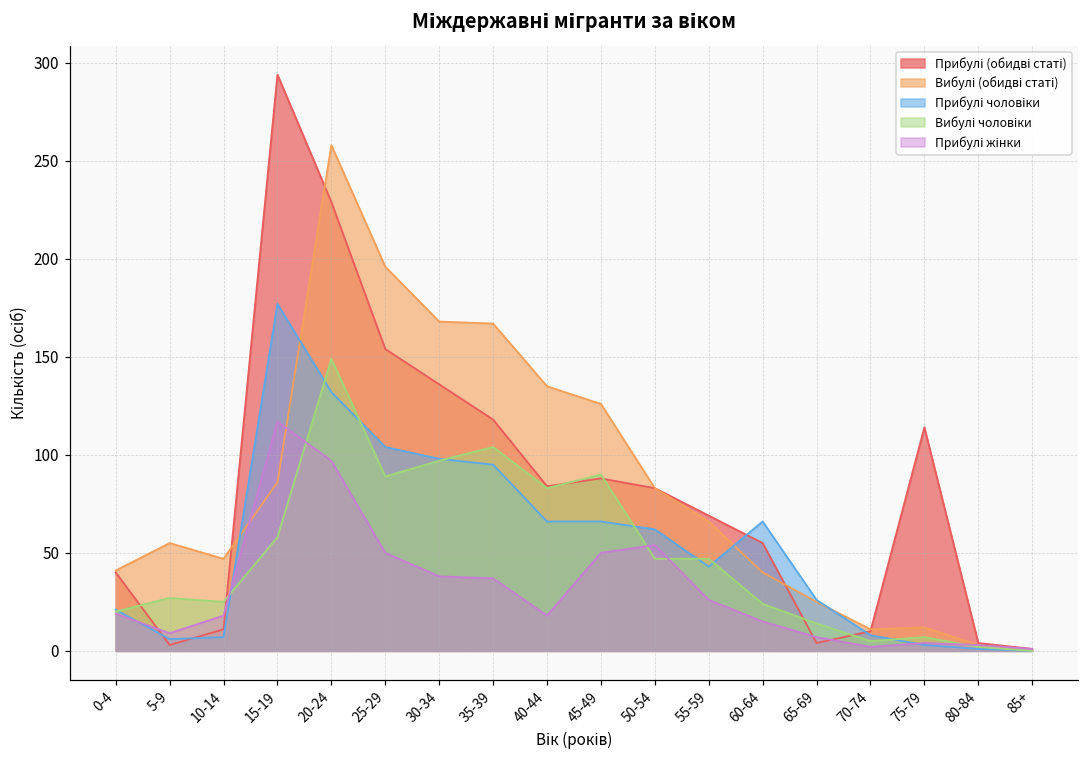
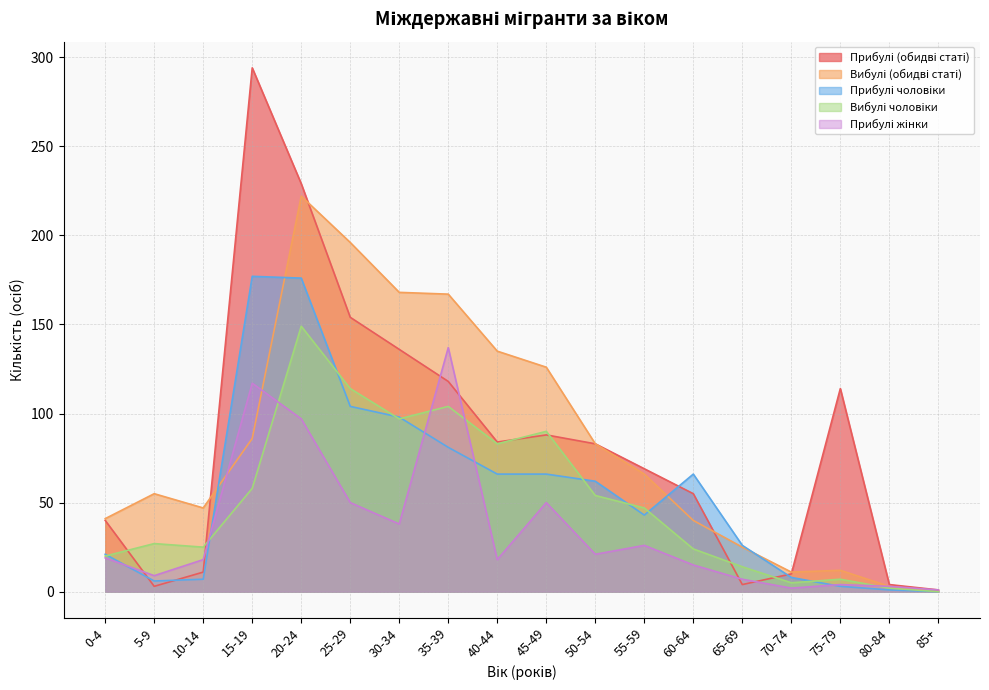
  {
    "Прибулі (обидві статі)": {
      "5-9": 3,
      "10-14": 11,
      "15-19": 294,
      "20-24": 229,
      "25-29": 154,
      "30-34": 136,
      "35-39": 118,
      "45-49": 88,
      "55-59": 69,
      "60-64": 55,
      "65-69": 4,
      "75-79": 114
    },
    "Вибулі (обидві статі)": {
      "5-9": 55,
      "10-14": 47,
      "15-19": 86,
-     "20-24": 258,
+     "20-24": 222,
      "25-29": 196,
      "30-34": 168,
      "35-39": 167,
      "40-44": 135,
      "45-49": 126,
      "55-59": 66,
      "60-64": 40,
      "75-79": 12
    },
    "Прибулі чоловіки": {
      "5-9": 6,
      "10-14": 7,
      "15-19": 177,
-     "20-24": 132,
+     "20-24": 176,
      "25-29": 104,
-     "35-39": 95,
+     "35-39": 81,
      "40-44": 66,
      "45-49": 66,
      "50-54": 62,
      "55-59": 43,
      "60-64": 66,
      "70-74": 8
    },
    "Вибулі чоловіки": {
      "5-9": 27,
      "10-14": 25,
      "15-19": 58,
      "20-24": 149,
-     "25-29": 89,
+     "25-29": 114,
      "35-39": 104,
      "45-49": 90,
-     "50-54": 47,
+     "50-54": 54,
      "55-59": 47,
      "60-64": 24,
      "65-69": 14,
      "70-74": 5,
      "75-79": 7
    },
    "Прибулі жінки": {
      "5-9": 9,
      "10-14": 18,
      "15-19": 117,
      "20-24": 97,
      "25-29": 50,
      "30-34": 38,
-     "35-39": 37,
+     "35-39": 137,
      "40-44": 18,
      "45-49": 50,
-     "50-54": 54,
+     "50-54": 21,
      "55-59": 26,
      "60-64": 15,
      "65-69": 7,
      "70-74": 2
    }
  }
